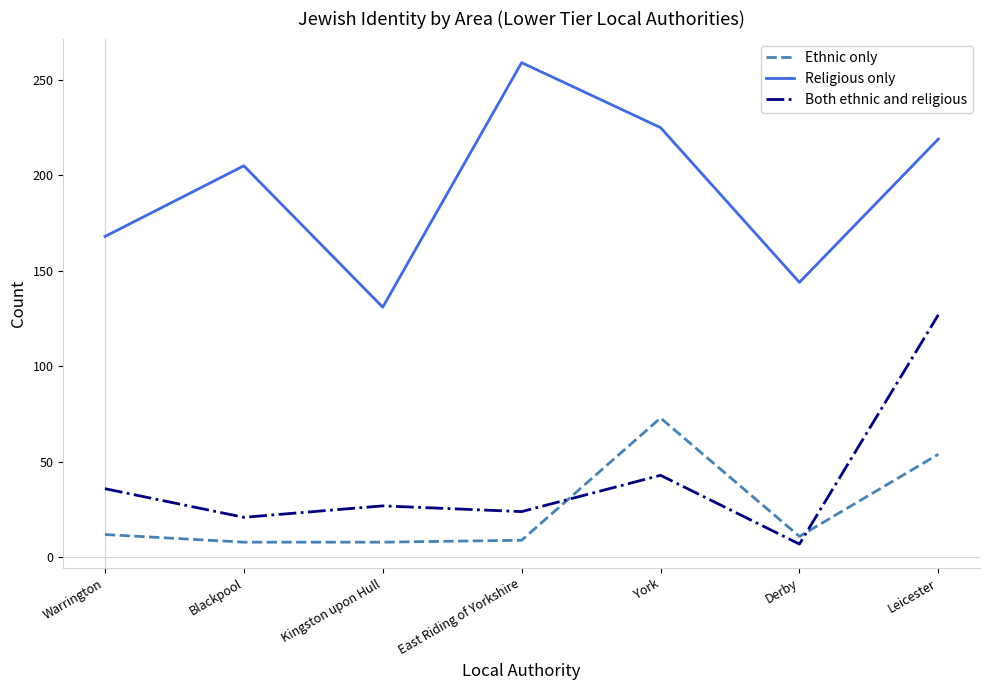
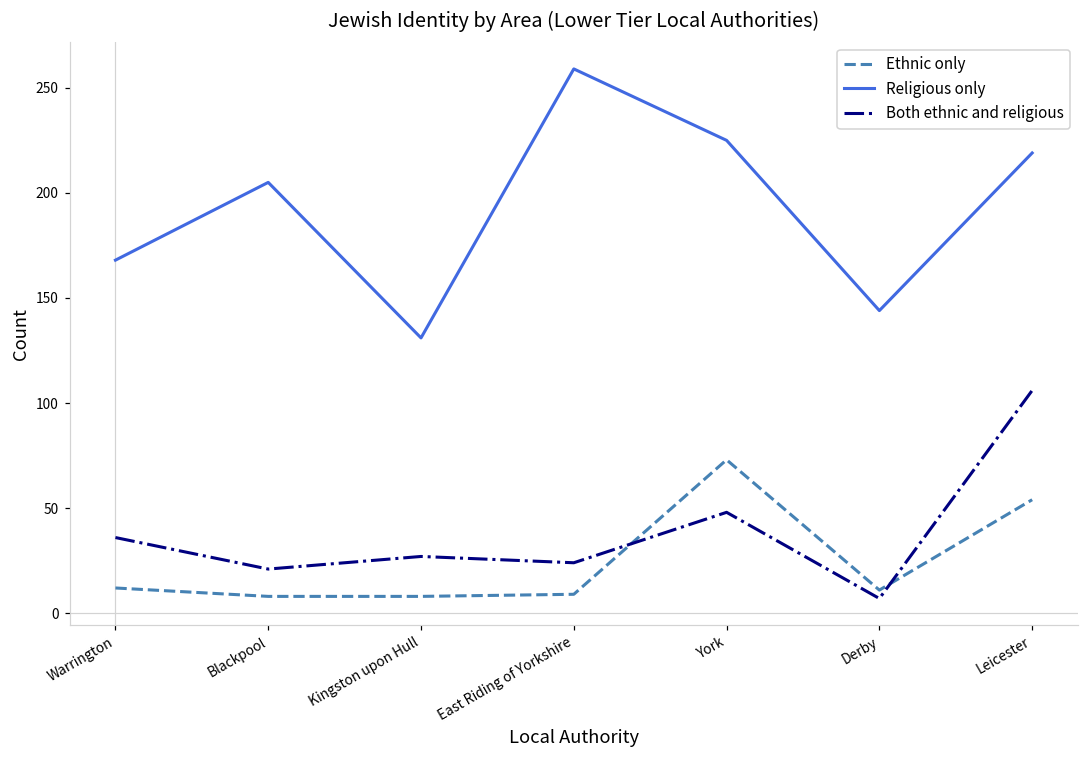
  {
    "Both ethnic and religious": {
      "Warrington": 36,
      "Blackpool": 21,
      "Kingston upon Hull": 27,
      "East Riding of Yorkshire": 24,
-     "York": 43,
+     "York": 48,
      "Derby": 7,
-     "Leicester": 127
+     "Leicester": 106
    }
  }
